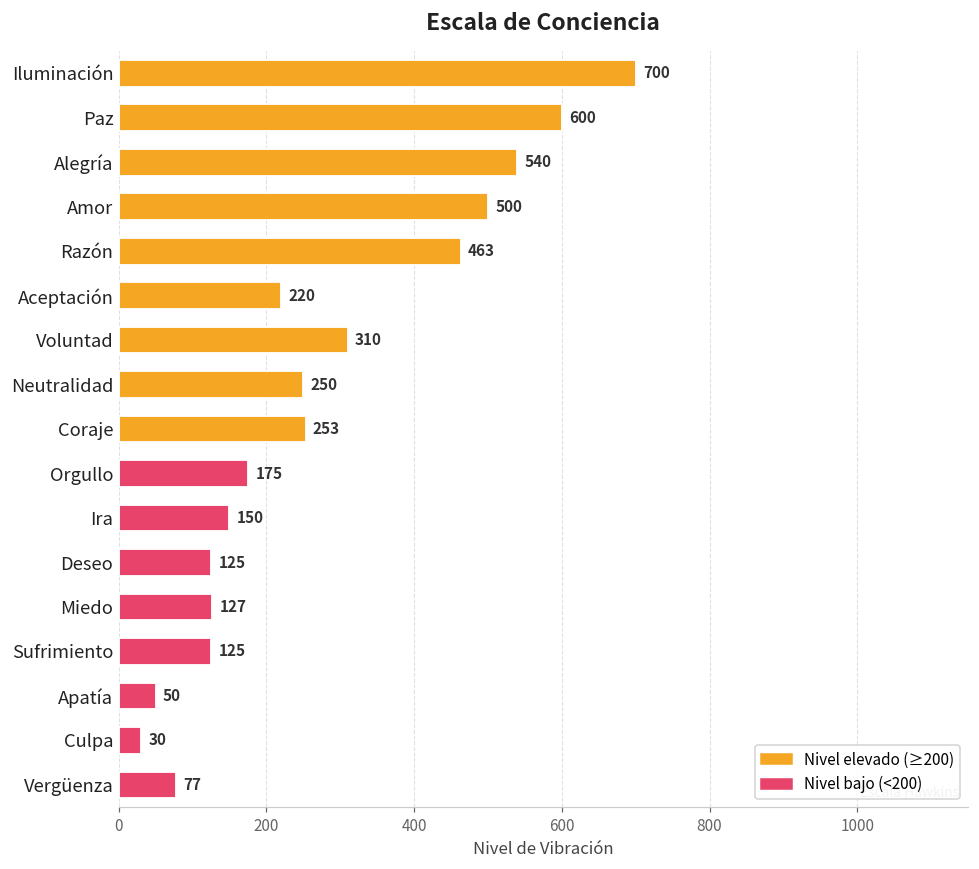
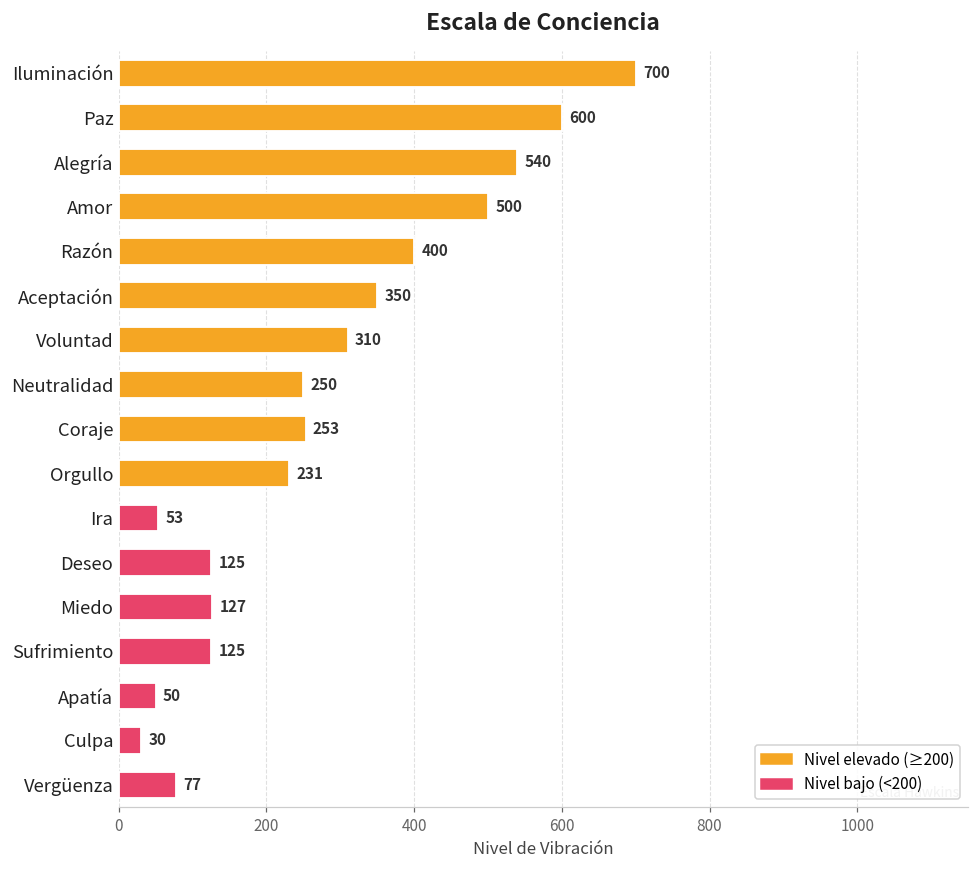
  {
    "Iluminación": 700,
    "Paz": 600,
    "Alegría": 540,
    "Amor": 500,
-   "Razón": 463,
-   "Aceptación": 220,
+   "Razón": 400,
+   "Aceptación": 350,
    "Voluntad": 310,
    "Neutralidad": 250,
    "Coraje": 253,
-   "Orgullo": 175,
-   "Ira": 150,
+   "Orgullo": 231,
+   "Ira": 53,
    "Deseo": 125,
    "Miedo": 127,
    "Sufrimiento": 125,
    "Apatía": 50,
    "Culpa": 30,
    "Vergüenza": 77
  }
